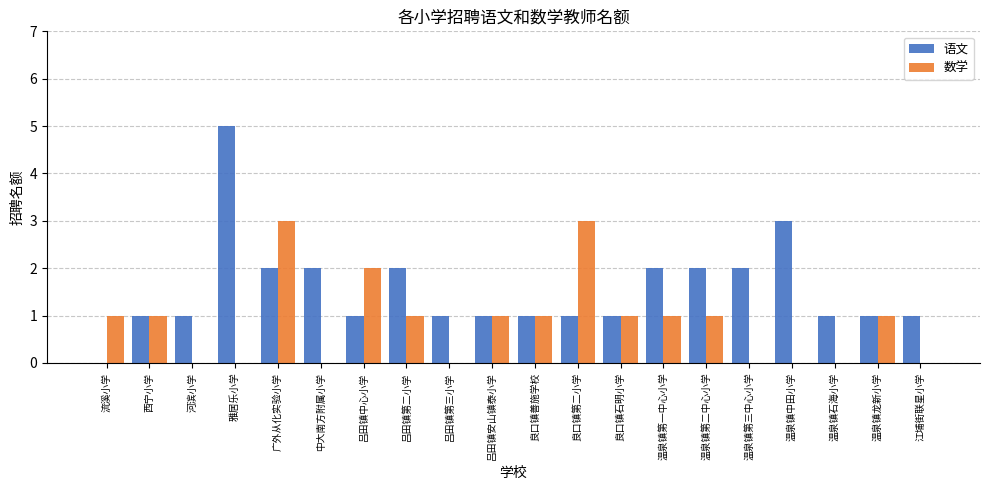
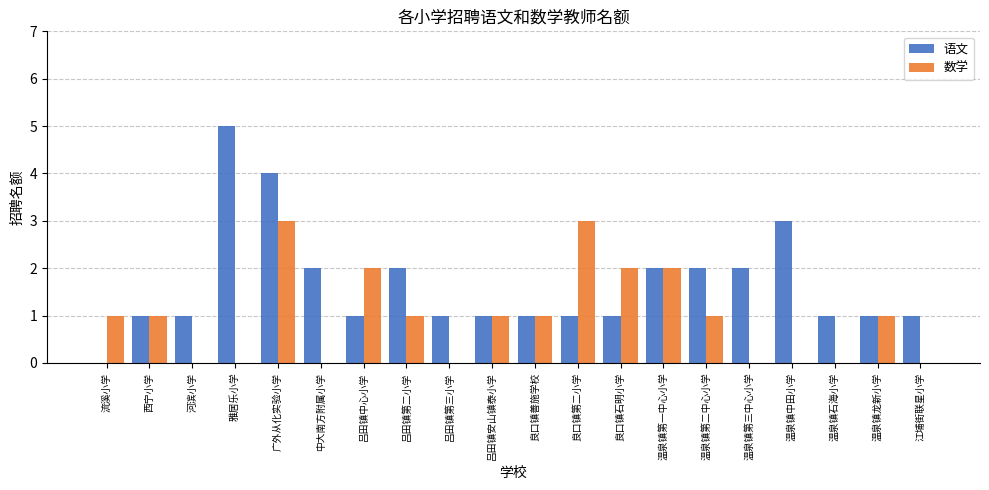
  {
    "语文": {
      "流溪小学": 0,
      "西宁小学": 1,
      "河滨小学": 1,
      "雅居乐小学": 5,
-     "广外从化实验小学": 2,
+     "广外从化实验小学": 4,
      "中大南方附属小学": 2,
      "吕田镇中心小学": 1,
      "吕田镇第二小学": 2,
      "吕田镇第三小学": 1,
      "吕田镇安山镇泰小学": 1,
      "良口镇善施学校": 1,
      "良口镇第二小学": 1,
      "良口镇石明小学": 1,
      "温泉镇第一中心小学": 2,
      "温泉镇第二中心小学": 2,
      "温泉镇第三中心小学": 2,
      "温泉镇中田小学": 3,
      "温泉镇石海小学": 1,
      "温泉镇龙新小学": 1,
      "江埔街联星小学": 1
    },
    "数学": {
      "流溪小学": 1,
      "西宁小学": 1,
      "河滨小学": 0,
      "雅居乐小学": 0,
      "广外从化实验小学": 3,
      "中大南方附属小学": 0,
      "吕田镇中心小学": 2,
      "吕田镇第二小学": 1,
      "吕田镇第三小学": 0,
      "吕田镇安山镇泰小学": 1,
      "良口镇善施学校": 1,
      "良口镇第二小学": 3,
-     "良口镇石明小学": 1,
-     "温泉镇第一中心小学": 1,
+     "良口镇石明小学": 2,
+     "温泉镇第一中心小学": 2,
      "温泉镇第二中心小学": 1,
      "温泉镇第三中心小学": 0,
      "温泉镇中田小学": 0,
      "温泉镇石海小学": 0,
      "温泉镇龙新小学": 1,
      "江埔街联星小学": 0
    }
  }
